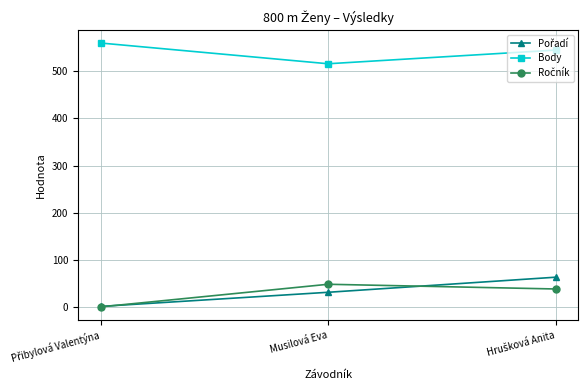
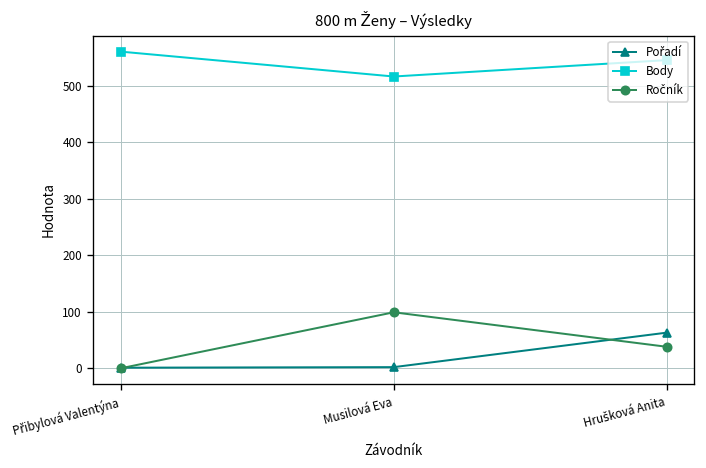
  {
    "Pořadí": {
-     "Musilová Eva": 30,
+     "Musilová Eva": 0,
      "Hrušková Anita": 60
    },
    "Body": {
      "Přibylová Valentýna": 560,
      "Musilová Eva": 520
    },
    "Ročník": {
-     "Musilová Eva": 50,
+     "Musilová Eva": 100,
      "Hrušková Anita": 40
    }
  }
